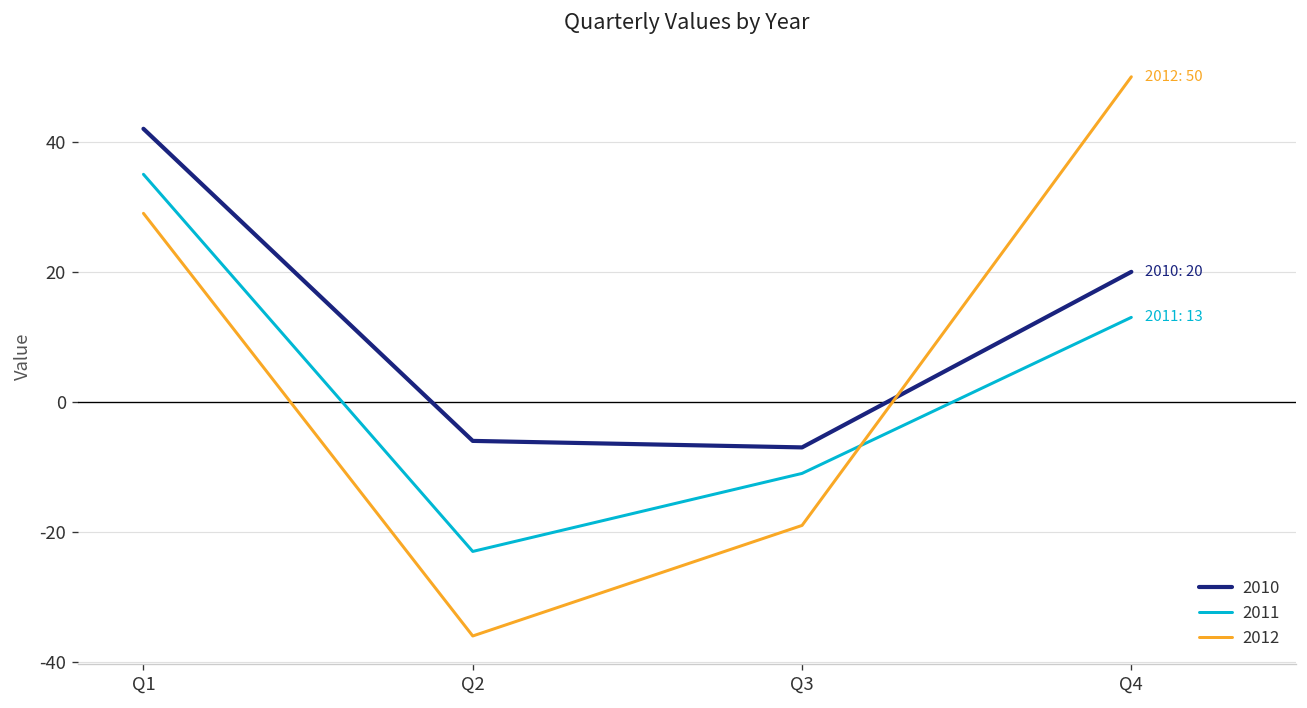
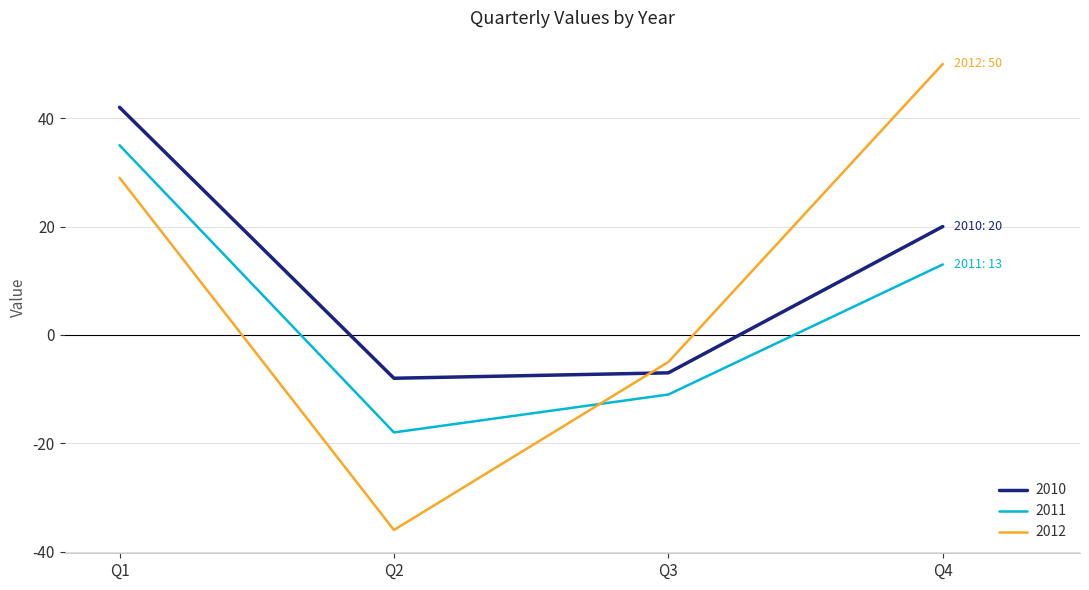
  {
    "2010": {
      "Q1": 42,
-     "Q2": -6,
+     "Q2": -8,
      "Q3": -7
    },
    "2011": {
      "Q1": 35,
-     "Q2": -23,
+     "Q2": -18,
      "Q3": -11
    },
    "2012": {
      "Q1": 29,
      "Q2": -36,
-     "Q3": -19
+     "Q3": -5
    }
  }
